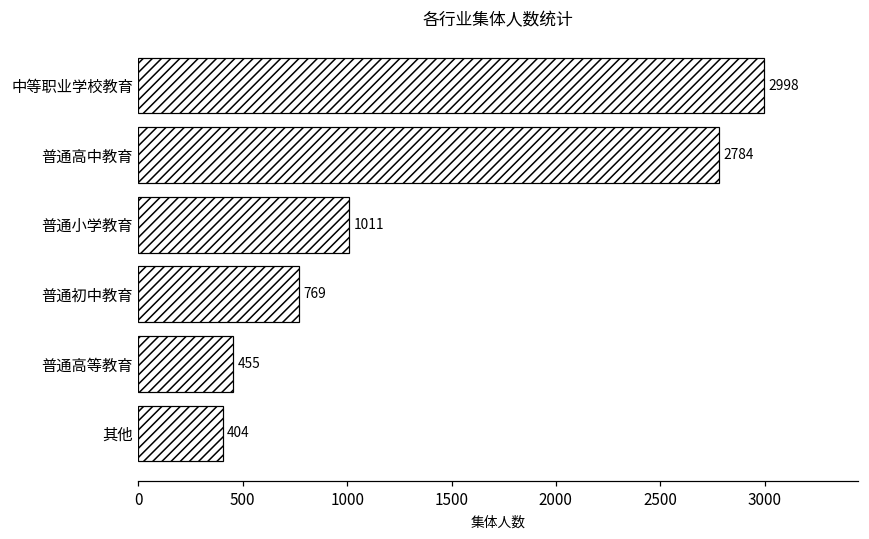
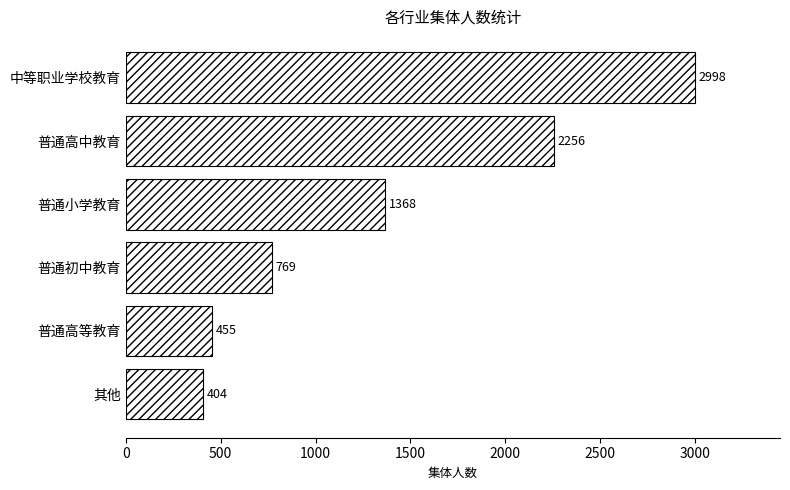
  {
    "中等职业学校教育": 2998,
-   "普通高中教育": 2784,
-   "普通小学教育": 1011,
+   "普通高中教育": 2256,
+   "普通小学教育": 1368,
    "普通初中教育": 769,
    "普通高等教育": 455,
    "其他": 404
  }
